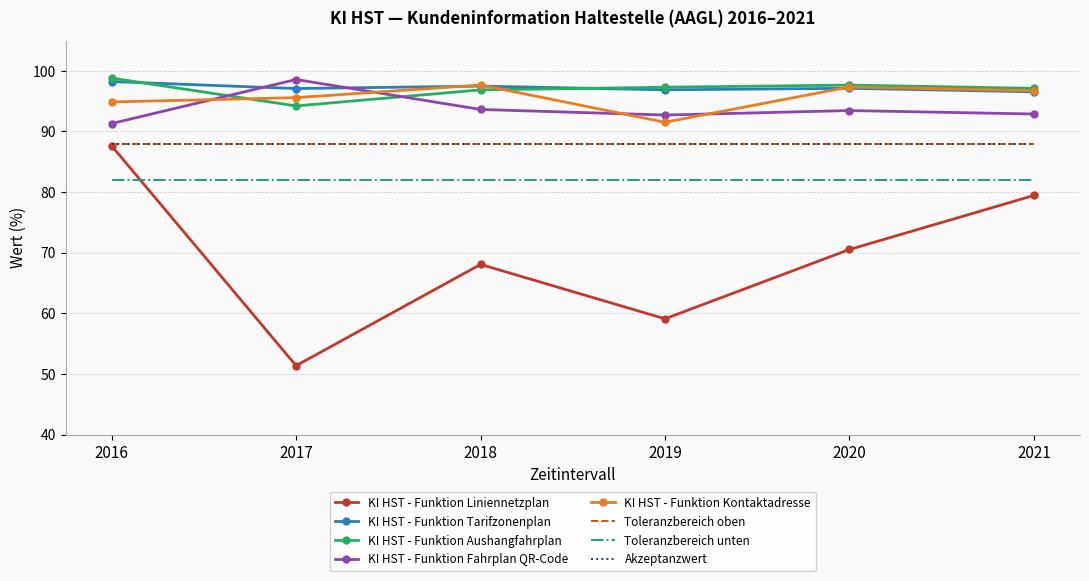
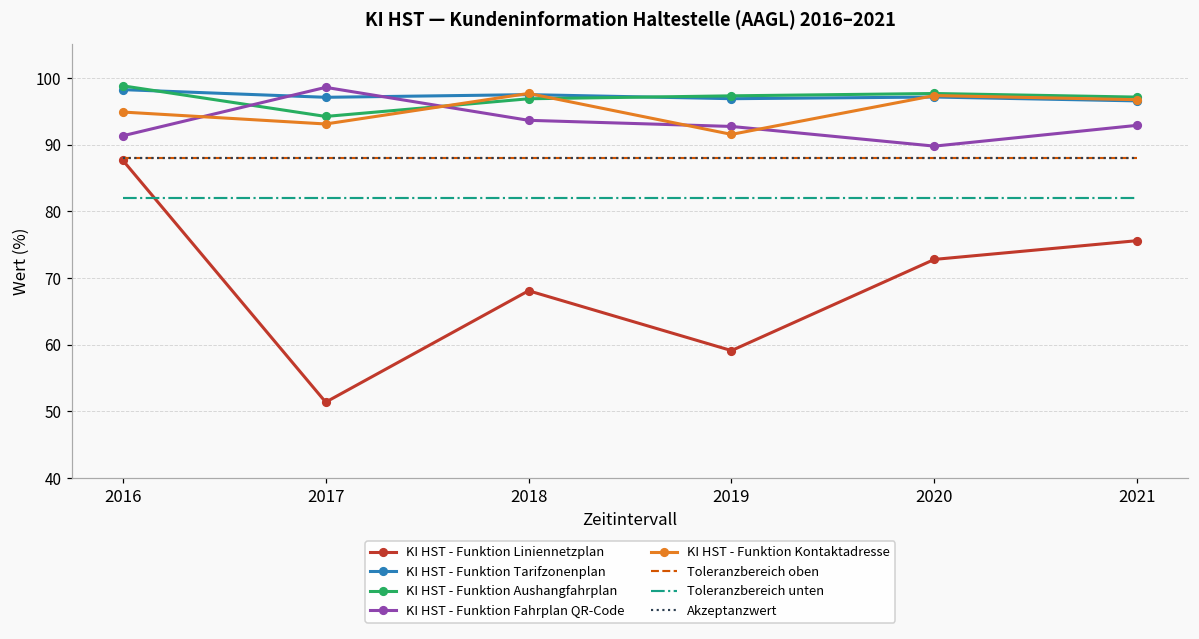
  {
    "KI HST - Funktion Liniennetzplan": {
      "2017": 51,
      "2018": 68,
      "2019": 59,
-     "2020": 71,
-     "2021": 79
+     "2020": 73,
+     "2021": 76
    },
    "KI HST - Funktion Tarifzonenplan": {
      "2016": 98,
      "2017": 97,
      "2019": 97
    },
    "KI HST - Funktion Fahrplan QR-Code": {
      "2016": 91,
      "2017": 99,
      "2018": 94,
      "2019": 93,
-     "2020": 93,
+     "2020": 90,
      "2021": 93
    },
    "KI HST - Funktion Kontaktadresse": {
      "2016": 95,
-     "2017": 96,
+     "2017": 93,
      "2019": 92
    },
    "Akzeptanzwert": {
      "2017": 88,
      "2018": 88,
      "2019": 88,
      "2020": 88,
      "2021": 88
    }
  }
